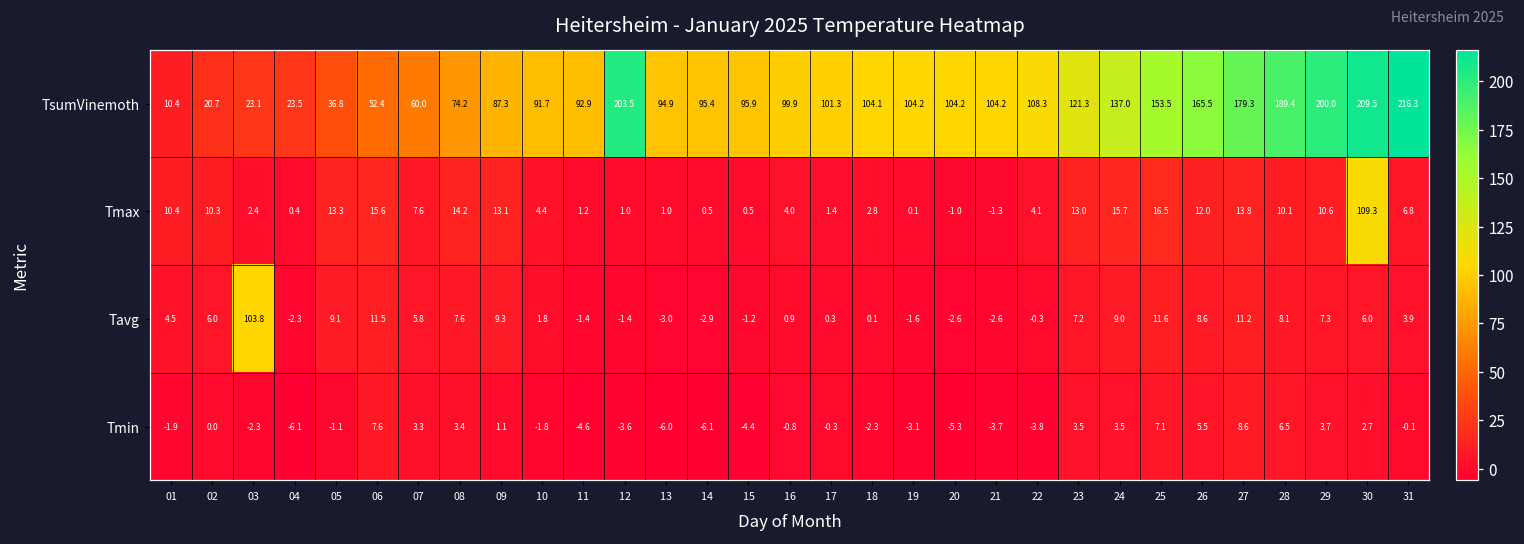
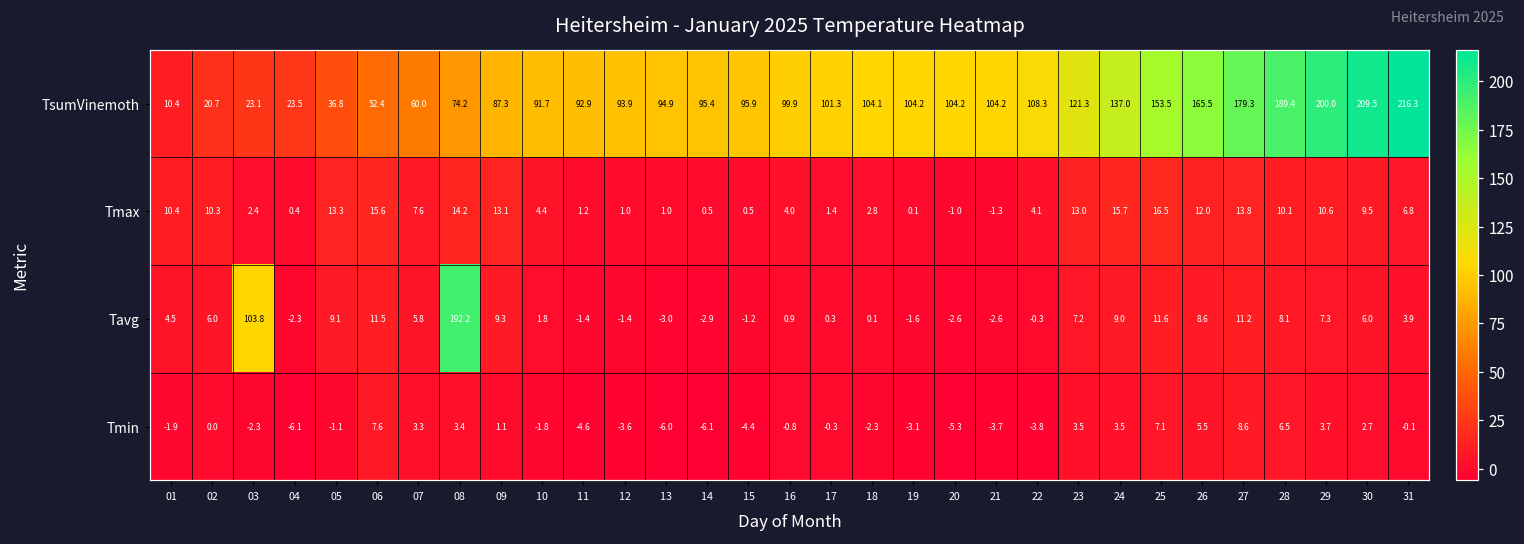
  {
    "TsumVinemoth": {
      "01": 10.4,
      "02": 20.7,
      "03": 23.1,
      "04": 23.5,
      "05": 36.8,
      "06": 52.4,
      "07": 60.0,
      "08": 74.2,
      "09": 87.3,
      "10": 91.7,
      "11": 92.9,
-     "12": 203.5,
+     "12": 93.9,
      "13": 94.9,
      "14": 95.4,
      "15": 95.9,
      "16": 99.9,
      "17": 101.3,
      "18": 104.1,
      "19": 104.2,
      "20": 104.2,
      "21": 104.2,
      "22": 108.3,
      "23": 121.3,
      "24": 137.0,
      "25": 153.5,
      "26": 165.5,
      "27": 179.3,
      "28": 189.4,
      "29": 200.0,
      "30": 209.5,
      "31": 216.3
    },
    "Tmax": {
      "01": 10.4,
      "02": 10.3,
      "03": 2.4,
      "04": 0.4,
      "05": 13.3,
      "06": 15.6,
      "07": 7.6,
      "08": 14.2,
      "09": 13.1,
      "10": 4.4,
      "11": 1.2,
      "12": 1.0,
      "13": 1.0,
      "14": 0.5,
      "15": 0.5,
      "16": 4.0,
      "17": 1.4,
      "18": 2.8,
      "19": 0.1,
      "20": -1.0,
      "21": -1.3,
      "22": 4.1,
      "23": 13.0,
      "24": 15.7,
      "25": 16.5,
      "26": 12.0,
      "27": 13.8,
      "28": 10.1,
      "29": 10.6,
-     "30": 109.3,
+     "30": 9.5,
      "31": 6.8
    },
    "Tavg": {
      "01": 4.5,
      "02": 6.0,
      "03": 103.8,
      "04": -2.3,
      "05": 9.1,
      "06": 11.5,
      "07": 5.8,
-     "08": 7.6,
+     "08": 192.2,
      "09": 9.3,
      "10": 1.8,
      "11": -1.4,
      "12": -1.4,
      "13": -3.0,
      "14": -2.9,
      "15": -1.2,
      "16": 0.9,
      "17": 0.3,
      "18": 0.1,
      "19": -1.6,
      "20": -2.6,
      "21": -2.6,
      "22": -0.3,
      "23": 7.2,
      "24": 9.0,
      "25": 11.6,
      "26": 8.6,
      "27": 11.2,
      "28": 8.1,
      "29": 7.3,
      "30": 6.0,
      "31": 3.9
    },
    "Tmin": {
      "01": -1.9,
      "02": 0.0,
      "03": -2.3,
      "04": -6.1,
      "05": -1.1,
      "06": 7.6,
      "07": 3.3,
      "08": 3.4,
      "09": 1.1,
      "10": -1.8,
      "11": -4.6,
      "12": -3.6,
      "13": -6.0,
      "14": -6.1,
      "15": -4.4,
      "16": -0.8,
      "17": -0.3,
      "18": -2.3,
      "19": -3.1,
      "20": -5.3,
      "21": -3.7,
      "22": -3.8,
      "23": 3.5,
      "24": 3.5,
      "25": 7.1,
      "26": 5.5,
      "27": 8.6,
      "28": 6.5,
      "29": 3.7,
      "30": 2.7,
      "31": -0.1
    }
  }
